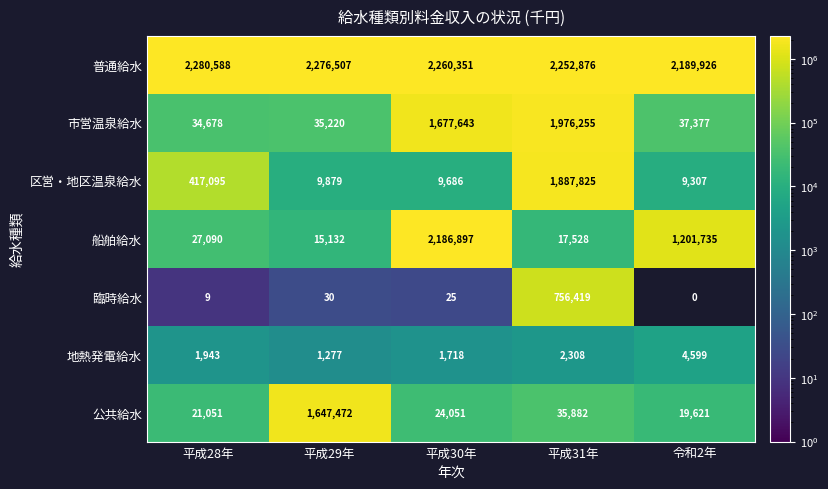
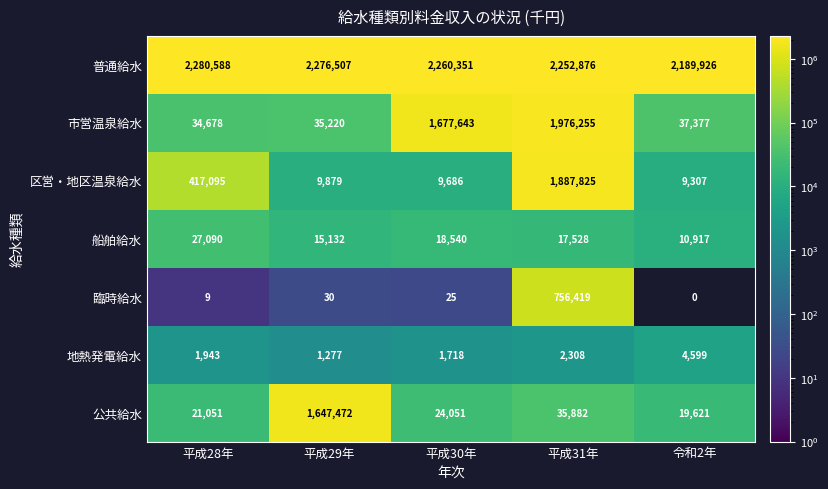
  {
    "普通給水": {
      "平成28年": "2,280,588",
      "平成29年": "2,276,507",
      "平成30年": "2,260,351",
      "平成31年": "2,252,876",
      "令和2年": "2,189,926"
    },
    "市営温泉給水": {
      "平成28年": "34,678",
      "平成29年": "35,220",
      "平成30年": "1,677,643",
      "平成31年": "1,976,255",
      "令和2年": "37,377"
    },
    "区営・地区温泉給水": {
      "平成28年": "417,095",
      "平成29年": "9,879",
      "平成30年": "9,686",
      "平成31年": "1,887,825",
      "令和2年": "9,307"
    },
    "船舶給水": {
      "平成28年": "27,090",
      "平成29年": "15,132",
-     "平成30年": "2,186,897",
+     "平成30年": "18,540",
      "平成31年": "17,528",
-     "令和2年": "1,201,735"
+     "令和2年": "10,917"
    },
    "臨時給水": {
      "平成28年": "9",
      "平成29年": "30",
      "平成30年": "25",
      "平成31年": "756,419",
      "令和2年": "0"
    },
    "地熱発電給水": {
      "平成28年": "1,943",
      "平成29年": "1,277",
      "平成30年": "1,718",
      "平成31年": "2,308",
      "令和2年": "4,599"
    },
    "公共給水": {
      "平成28年": "21,051",
      "平成29年": "1,647,472",
      "平成30年": "24,051",
      "平成31年": "35,882",
      "令和2年": "19,621"
    }
  }
